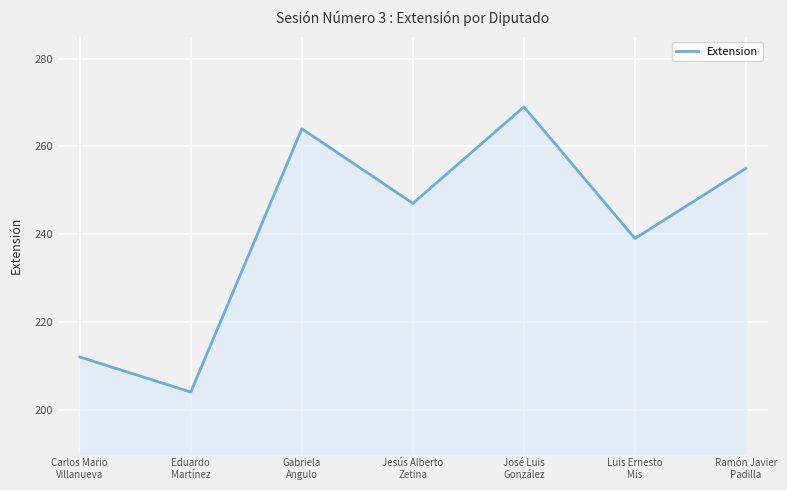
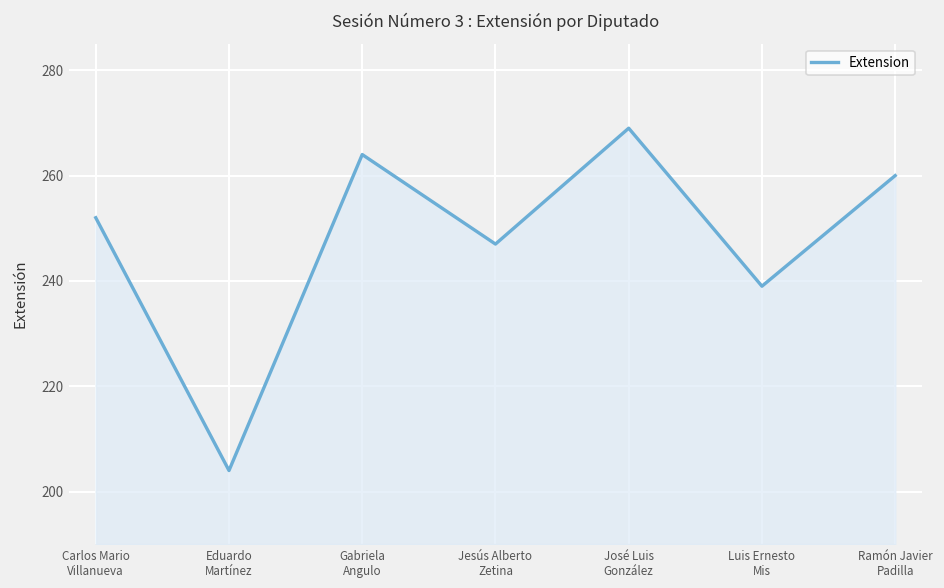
  {
-   "Carlos Mario Villanueva": 212,
+   "Carlos Mario Villanueva": 252,
    "Eduardo Martínez": 204,
    "Gabriela Angulo": 264,
    "Jesús Alberto Zetina": 247,
    "José Luis González": 269,
    "Luis Ernesto Mis": 239,
-   "Ramón Javier Padilla": 255
+   "Ramón Javier Padilla": 260
  }
